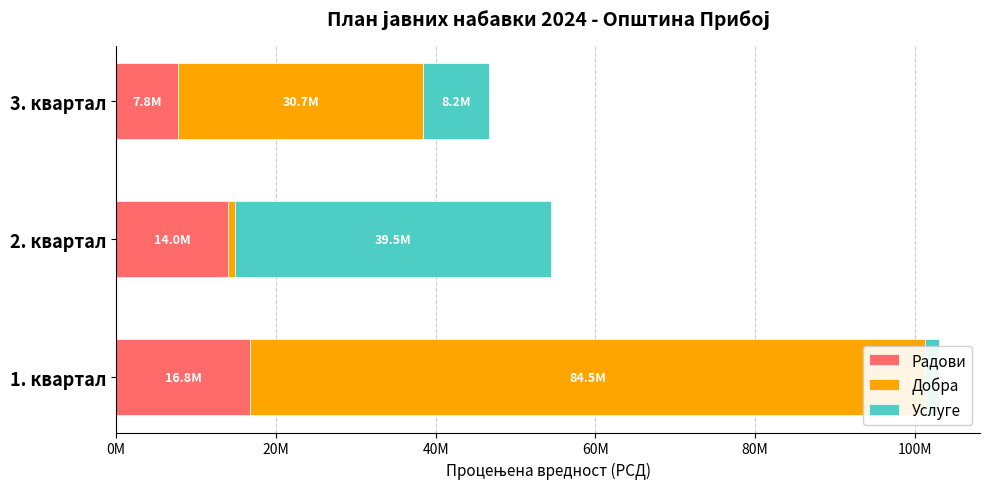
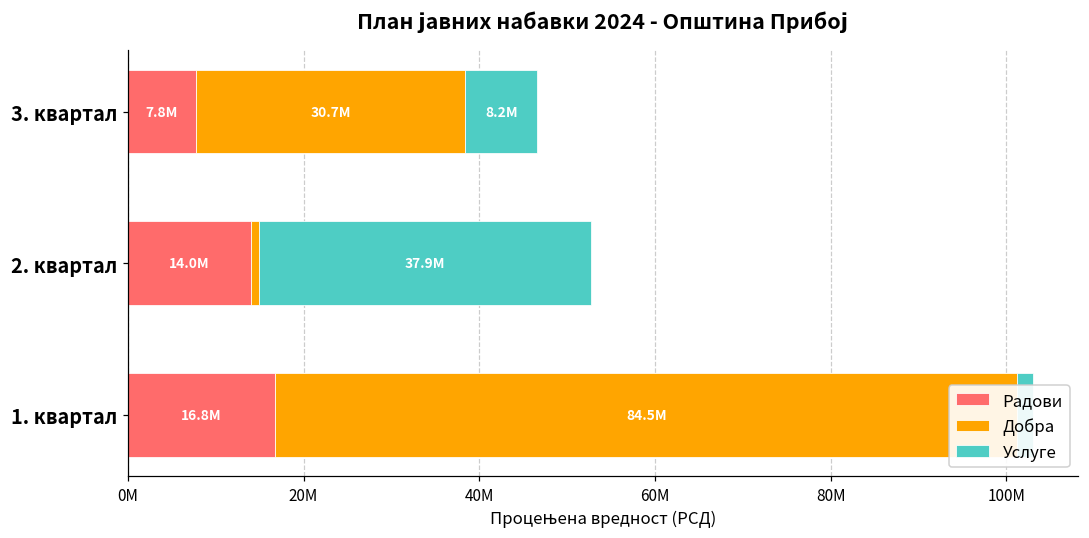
  {
    "Радови": {
      "3. квартал": "7.8M",
      "2. квартал": "14.0M",
      "1. квартал": "16.8M"
    },
    "Добра": {
      "3. квартал": "30.7M"
    },
    "Услуге": {
      "3. квартал": "8.2M",
-     "2. квартал": "39.5M"
+     "2. квартал": "37.9M"
    }
  }
